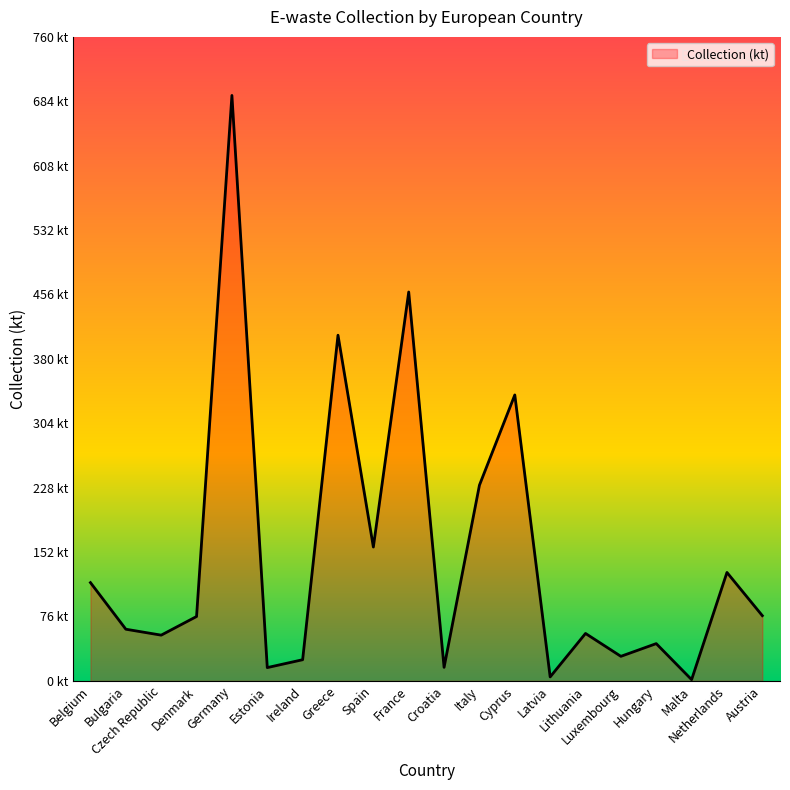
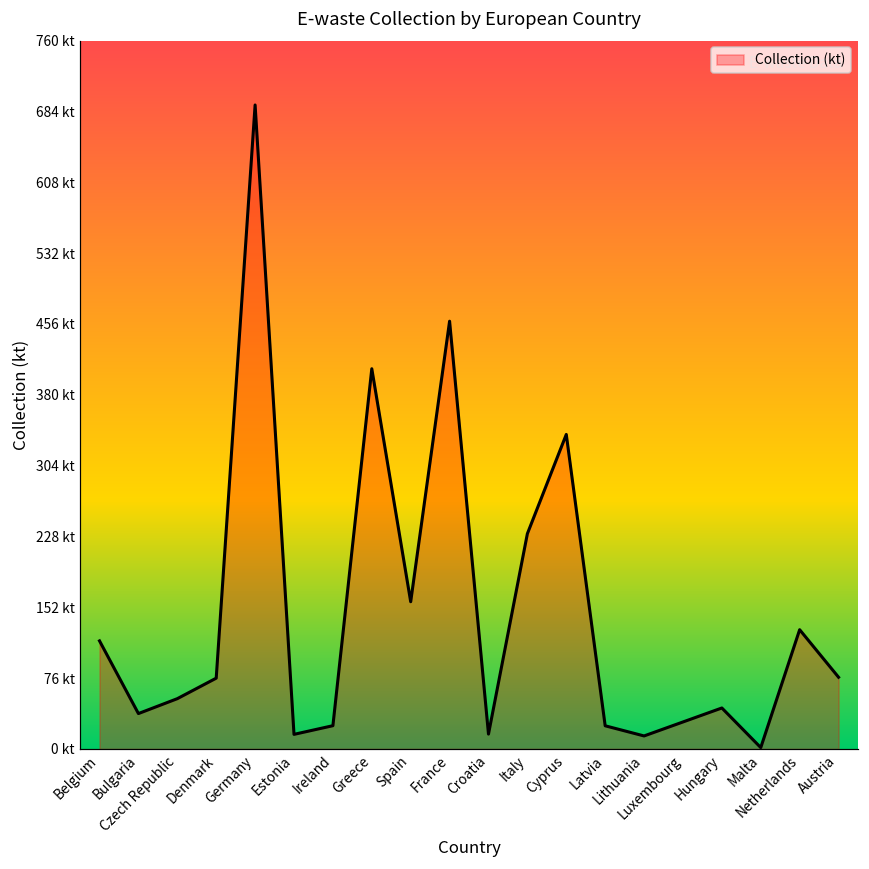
  {
    "Belgium": "120 kt",
-   "Bulgaria": "60 kt",
+   "Bulgaria": "40 kt",
    "Czech Republic": "50 kt",
    "Denmark": "80 kt",
    "Germany": "690 kt",
    "Estonia": "20 kt",
    "Ireland": "30 kt",
    "Greece": "410 kt",
    "Spain": "160 kt",
    "France": "460 kt",
    "Croatia": "20 kt",
    "Italy": "230 kt",
    "Cyprus": "340 kt",
-   "Latvia": "0 kt",
-   "Lithuania": "60 kt",
+   "Latvia": "20 kt",
+   "Lithuania": "10 kt",
    "Luxembourg": "30 kt",
    "Hungary": "40 kt",
    "Malta": "0 kt",
    "Netherlands": "130 kt",
    "Austria": "80 kt"
  }
